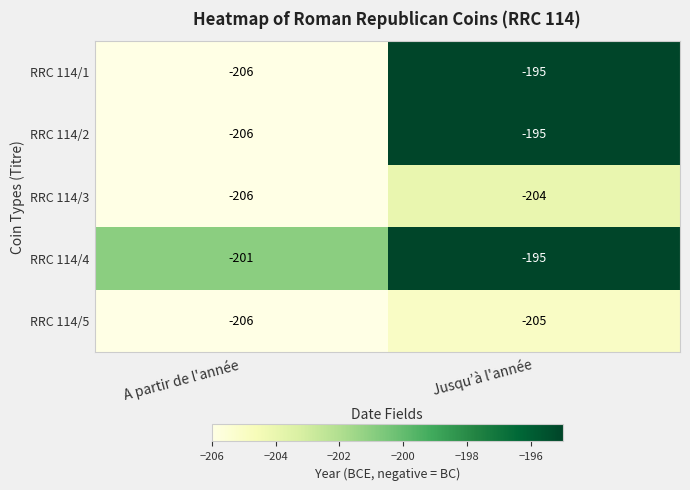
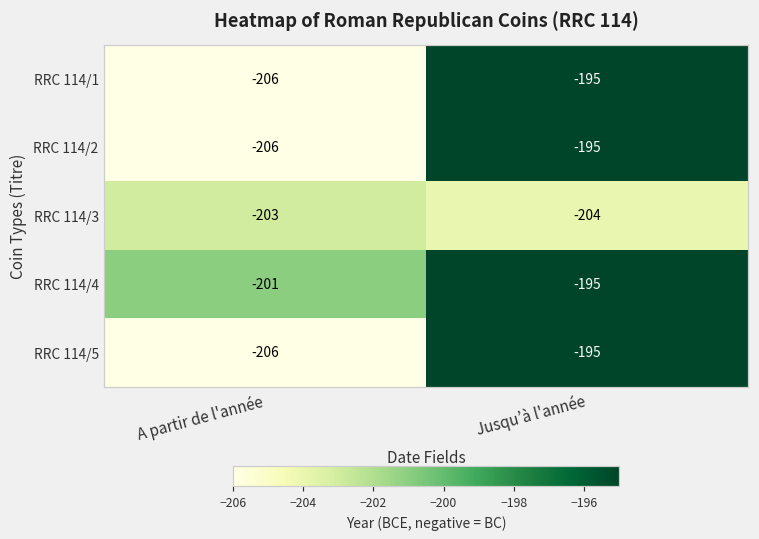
  {
    "RRC 114/1": {
      "A partir de l'année": -206,
      "Jusqu’à l'année": -195
    },
    "RRC 114/2": {
      "A partir de l'année": -206,
      "Jusqu’à l'année": -195
    },
    "RRC 114/3": {
-     "A partir de l'année": -206,
+     "A partir de l'année": -203,
      "Jusqu’à l'année": -204
    },
    "RRC 114/4": {
      "A partir de l'année": -201,
      "Jusqu’à l'année": -195
    },
    "RRC 114/5": {
      "A partir de l'année": -206,
-     "Jusqu’à l'année": -205
+     "Jusqu’à l'année": -195
    }
  }
